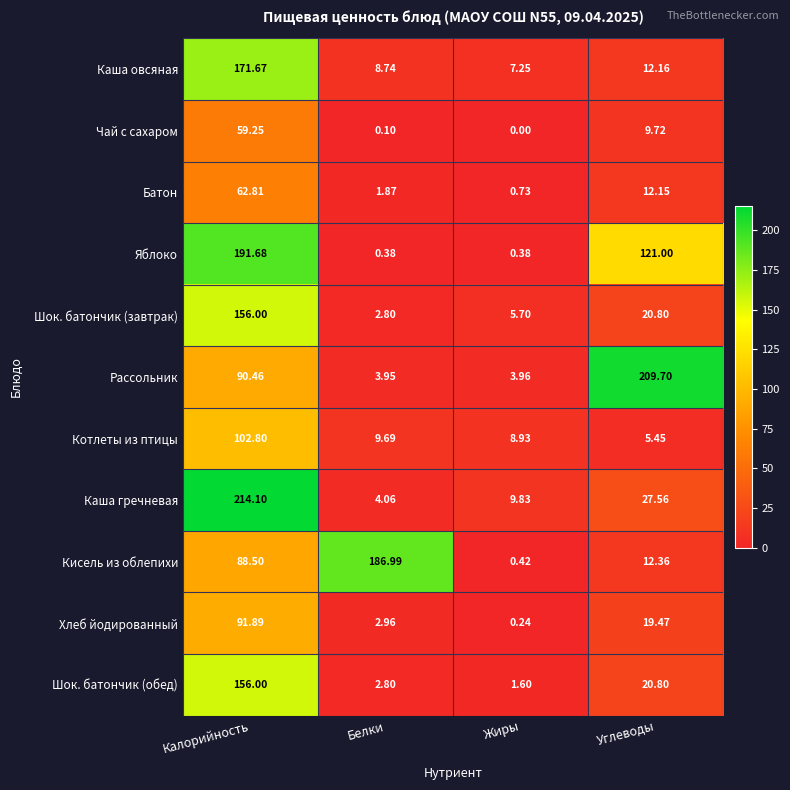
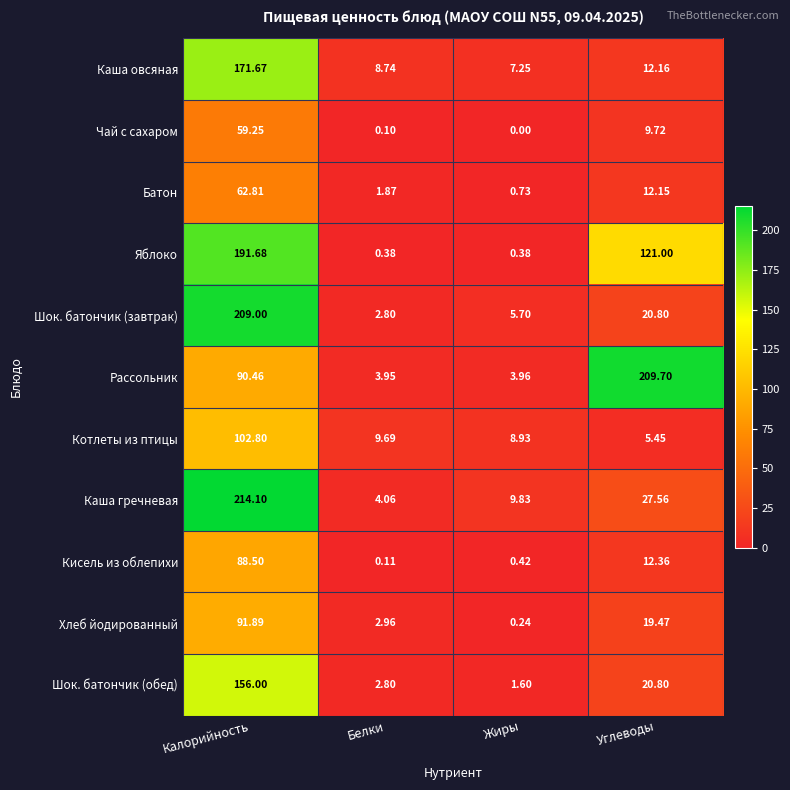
  {
    "Каша овсяная": {
      "Калорийность": 171.67,
      "Белки": 8.74,
      "Жиры": 7.25,
      "Углеводы": 12.16
    },
    "Чай с сахаром": {
      "Калорийность": 59.25,
      "Белки": 0.10,
      "Жиры": 0.00,
      "Углеводы": 9.72
    },
    "Батон": {
      "Калорийность": 62.81,
      "Белки": 1.87,
      "Жиры": 0.73,
      "Углеводы": 12.15
    },
    "Яблоко": {
      "Калорийность": 191.68,
      "Белки": 0.38,
      "Жиры": 0.38,
      "Углеводы": 121.00
    },
    "Шок. батончик (завтрак)": {
-     "Калорийность": 156.00,
+     "Калорийность": 209.00,
      "Белки": 2.80,
      "Жиры": 5.70,
      "Углеводы": 20.80
    },
    "Рассольник": {
      "Калорийность": 90.46,
      "Белки": 3.95,
      "Жиры": 3.96,
      "Углеводы": 209.70
    },
    "Котлеты из птицы": {
      "Калорийность": 102.80,
      "Белки": 9.69,
      "Жиры": 8.93,
      "Углеводы": 5.45
    },
    "Каша гречневая": {
      "Калорийность": 214.10,
      "Белки": 4.06,
      "Жиры": 9.83,
      "Углеводы": 27.56
    },
    "Кисель из облепихи": {
      "Калорийность": 88.50,
-     "Белки": 186.99,
+     "Белки": 0.11,
      "Жиры": 0.42,
      "Углеводы": 12.36
    },
    "Хлеб йодированный": {
      "Калорийность": 91.89,
      "Белки": 2.96,
      "Жиры": 0.24,
      "Углеводы": 19.47
    },
    "Шок. батончик (обед)": {
      "Калорийность": 156.00,
      "Белки": 2.80,
      "Жиры": 1.60,
      "Углеводы": 20.80
    }
  }
